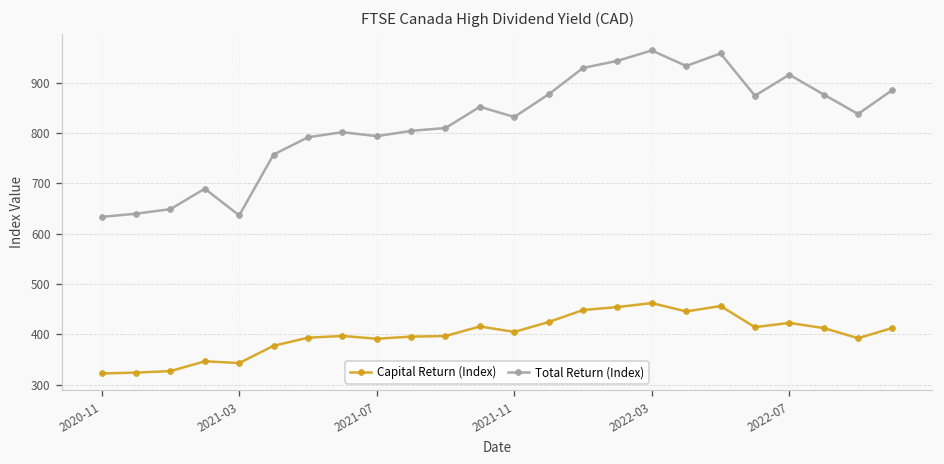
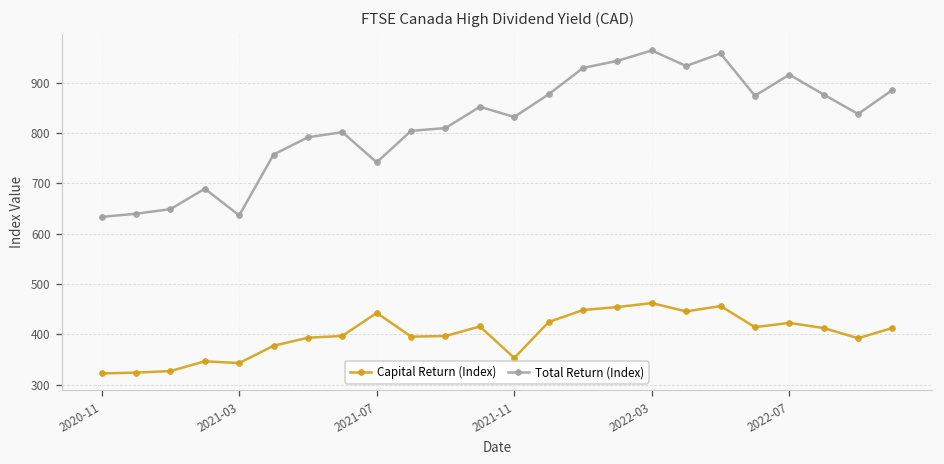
  {
    "Capital Return (Index)": {
      "2020-11": 320,
      "2021-03": 340,
-     "2021-07": 390,
-     "2021-11": 400,
+     "2021-07": 440,
+     "2021-11": 350,
      "2022-03": 460,
      "2022-07": 420
    },
    "Total Return (Index)": {
      "2020-11": 630,
      "2021-03": 640,
-     "2021-07": 790,
+     "2021-07": 740,
      "2021-11": 830,
      "2022-03": 960,
      "2022-07": 920
    }
  }
